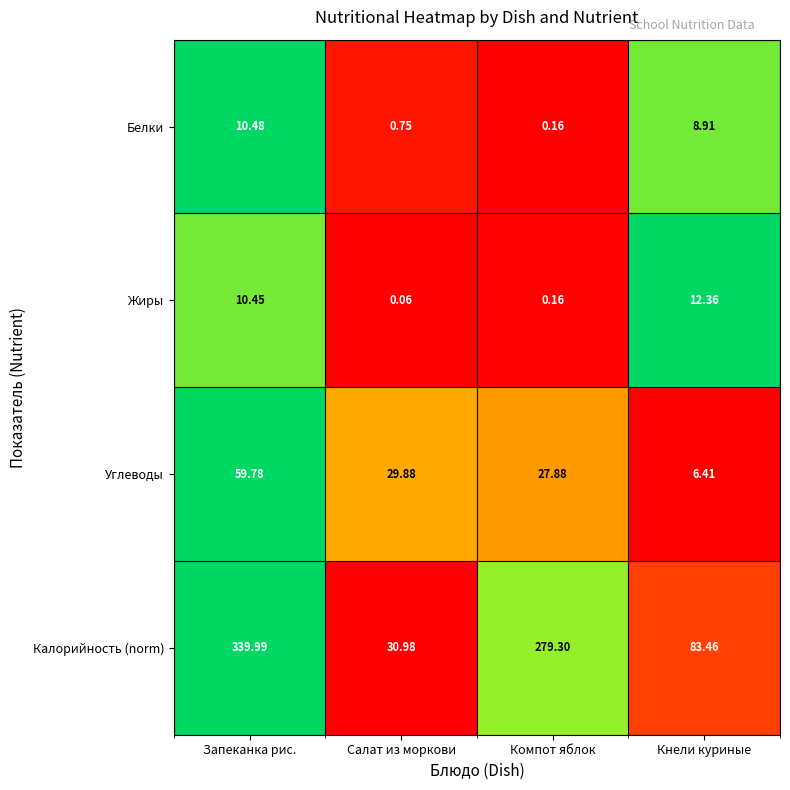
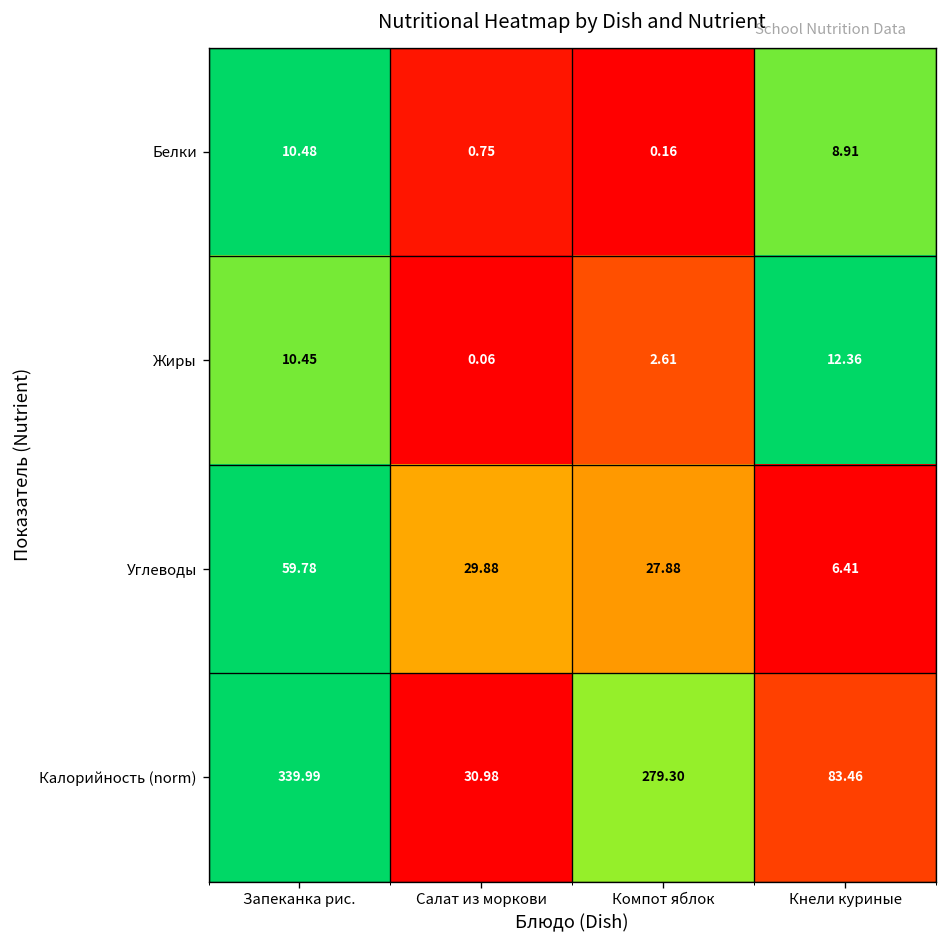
  {
    "Белки": {
      "Запеканка рис.": 10.48,
      "Салат из моркови": 0.75,
      "Компот яблок": 0.16,
      "Кнели куриные": 8.91
    },
    "Жиры": {
      "Запеканка рис.": 10.45,
      "Салат из моркови": 0.06,
-     "Компот яблок": 0.16,
+     "Компот яблок": 2.61,
      "Кнели куриные": 12.36
    },
    "Углеводы": {
      "Запеканка рис.": 59.78,
      "Салат из моркови": 29.88,
      "Компот яблок": 27.88,
      "Кнели куриные": 6.41
    },
    "Калорийность (norm)": {
      "Запеканка рис.": 339.99,
      "Салат из моркови": 30.98,
      "Компот яблок": 279.30,
      "Кнели куриные": 83.46
    }
  }
